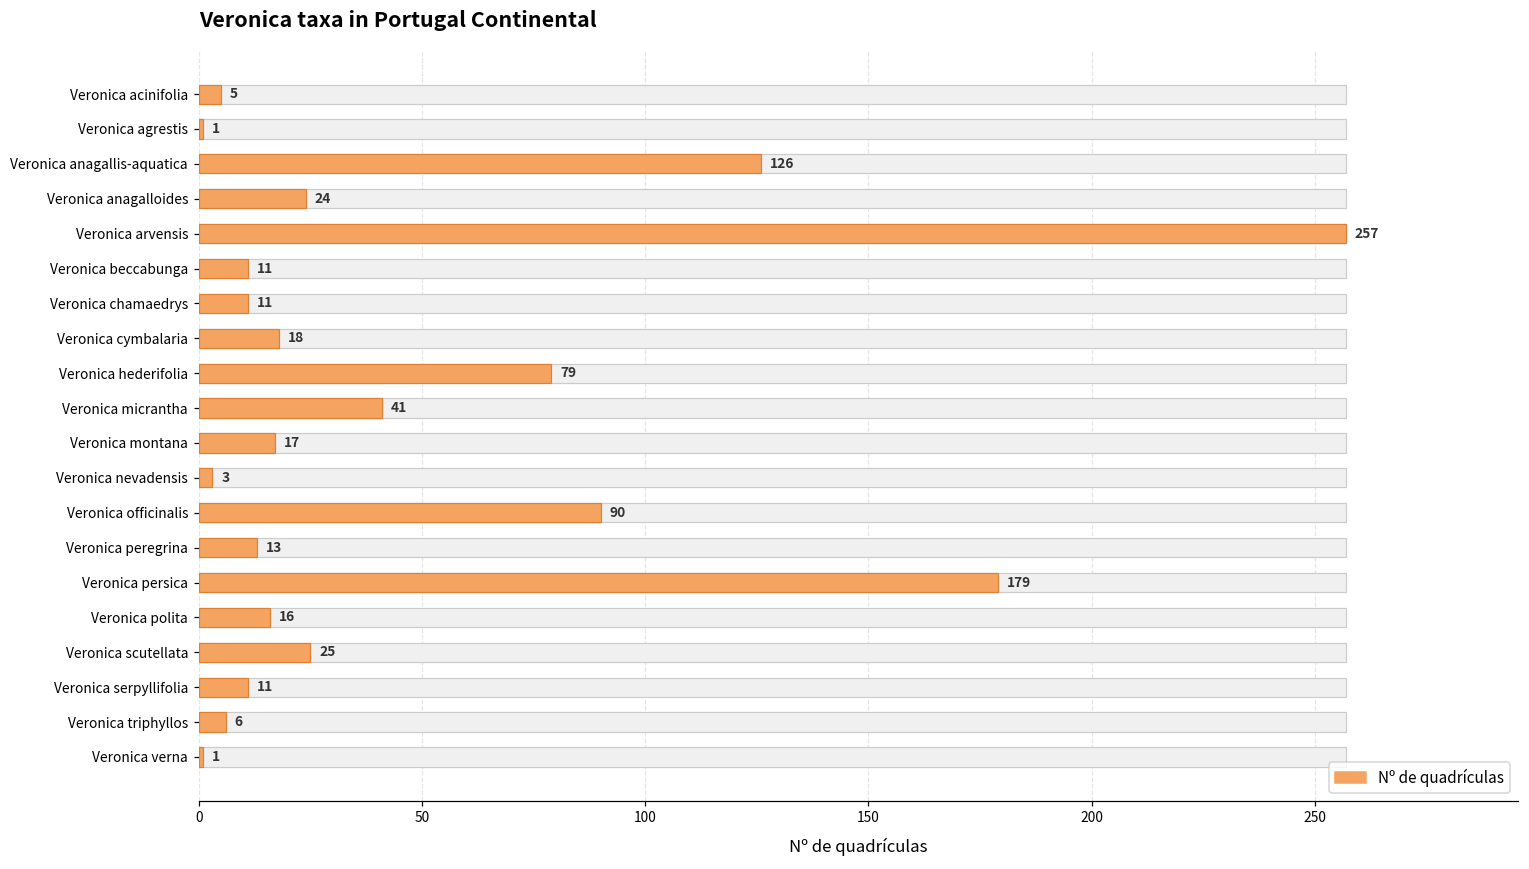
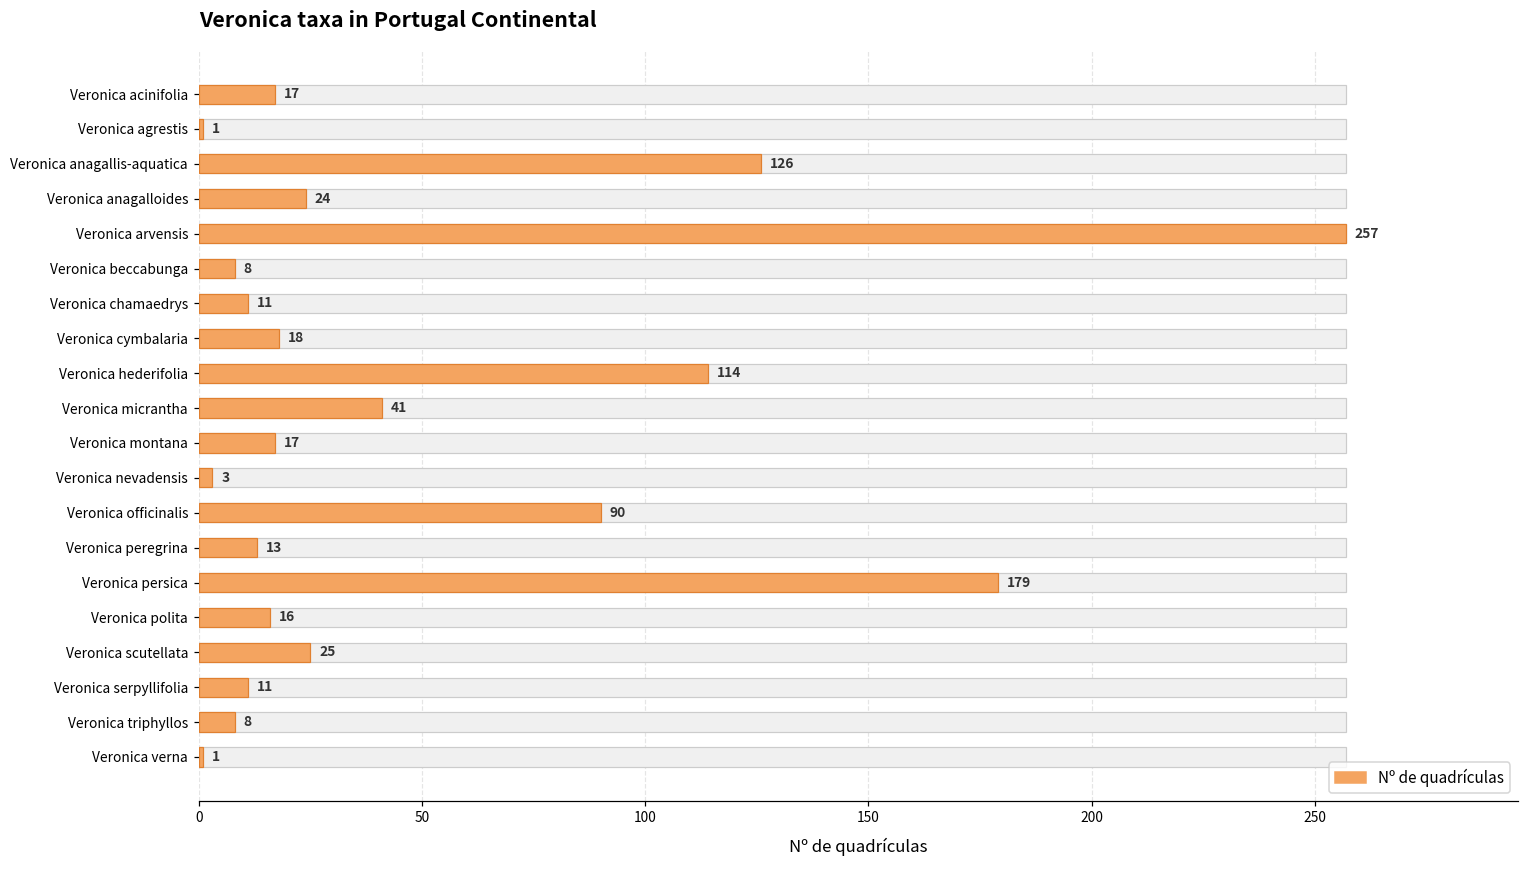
  {
    "Nº de quadrículas": {
-     "Veronica acinifolia": 5,
+     "Veronica acinifolia": 17,
      "Veronica arvensis": 257,
-     "Veronica beccabunga": 11,
-     "Veronica hederifolia": 79,
-     "Veronica triphyllos": 6
+     "Veronica beccabunga": 8,
+     "Veronica hederifolia": 114,
+     "Veronica triphyllos": 8
    }
  }
